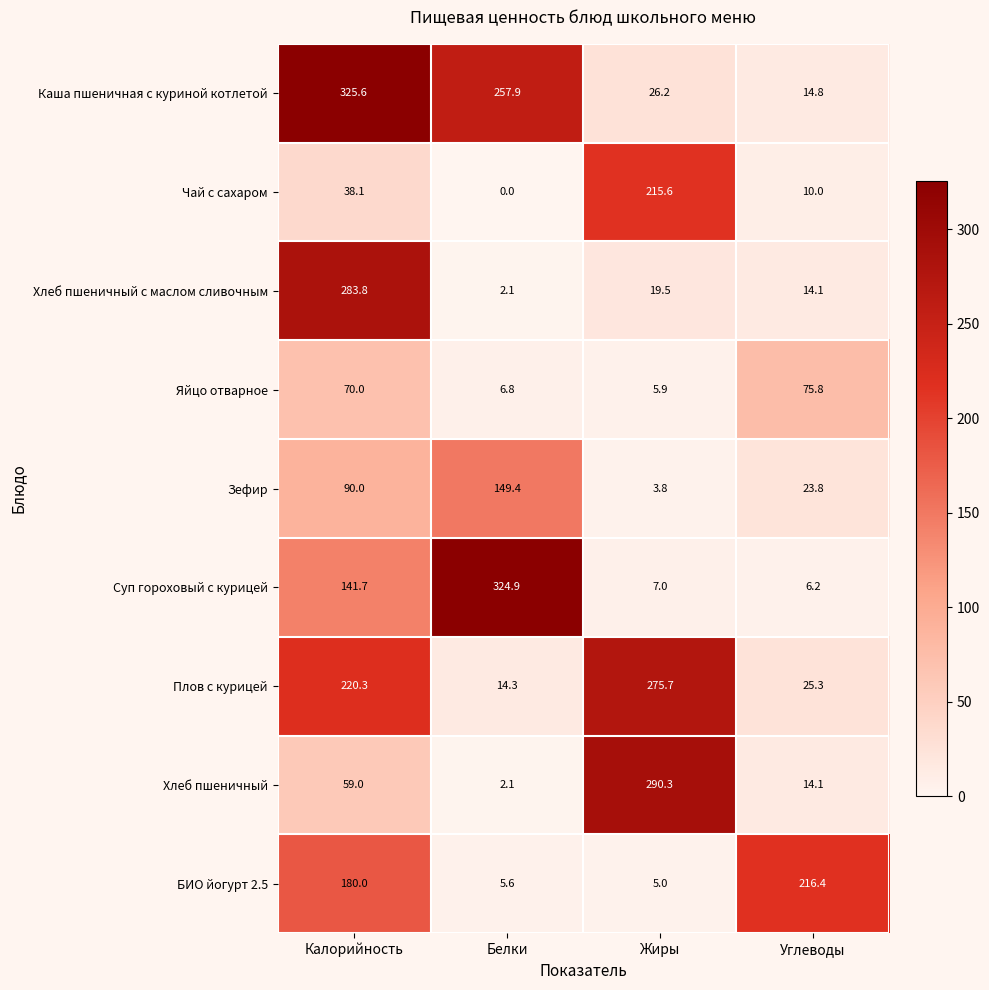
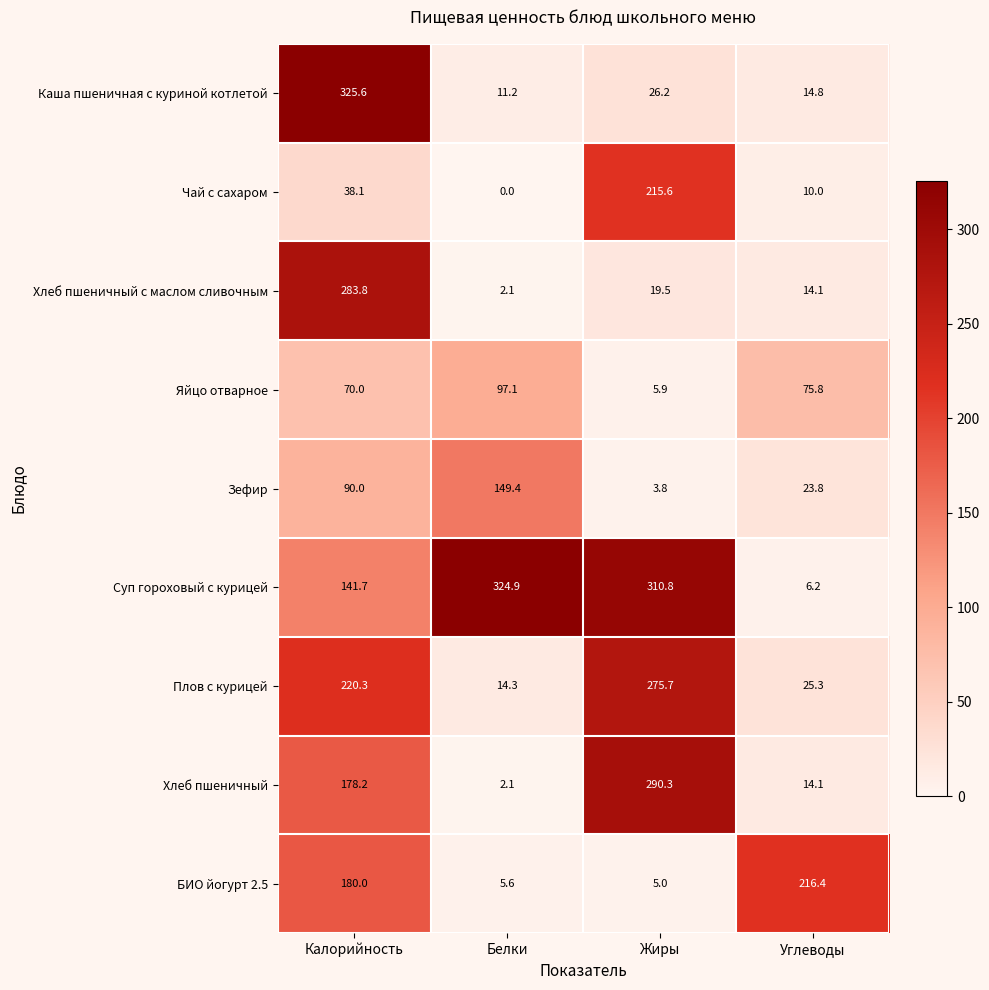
  {
    "Каша пшеничная с куриной котлетой": {
      "Калорийность": 325.6,
-     "Белки": 257.9,
+     "Белки": 11.2,
      "Жиры": 26.2,
      "Углеводы": 14.8
    },
    "Чай с сахаром": {
      "Калорийность": 38.1,
      "Белки": 0.0,
      "Жиры": 215.6,
      "Углеводы": 10.0
    },
    "Хлеб пшеничный с маслом сливочным": {
      "Калорийность": 283.8,
      "Белки": 2.1,
      "Жиры": 19.5,
      "Углеводы": 14.1
    },
    "Яйцо отварное": {
      "Калорийность": 70.0,
-     "Белки": 6.8,
+     "Белки": 97.1,
      "Жиры": 5.9,
      "Углеводы": 75.8
    },
    "Зефир": {
      "Калорийность": 90.0,
      "Белки": 149.4,
      "Жиры": 3.8,
      "Углеводы": 23.8
    },
    "Суп гороховый с курицей": {
      "Калорийность": 141.7,
      "Белки": 324.9,
-     "Жиры": 7.0,
+     "Жиры": 310.8,
      "Углеводы": 6.2
    },
    "Плов с курицей": {
      "Калорийность": 220.3,
      "Белки": 14.3,
      "Жиры": 275.7,
      "Углеводы": 25.3
    },
    "Хлеб пшеничный": {
-     "Калорийность": 59.0,
+     "Калорийность": 178.2,
      "Белки": 2.1,
      "Жиры": 290.3,
      "Углеводы": 14.1
    },
    "БИО йогурт 2.5": {
      "Калорийность": 180.0,
      "Белки": 5.6,
      "Жиры": 5.0,
      "Углеводы": 216.4
    }
  }
